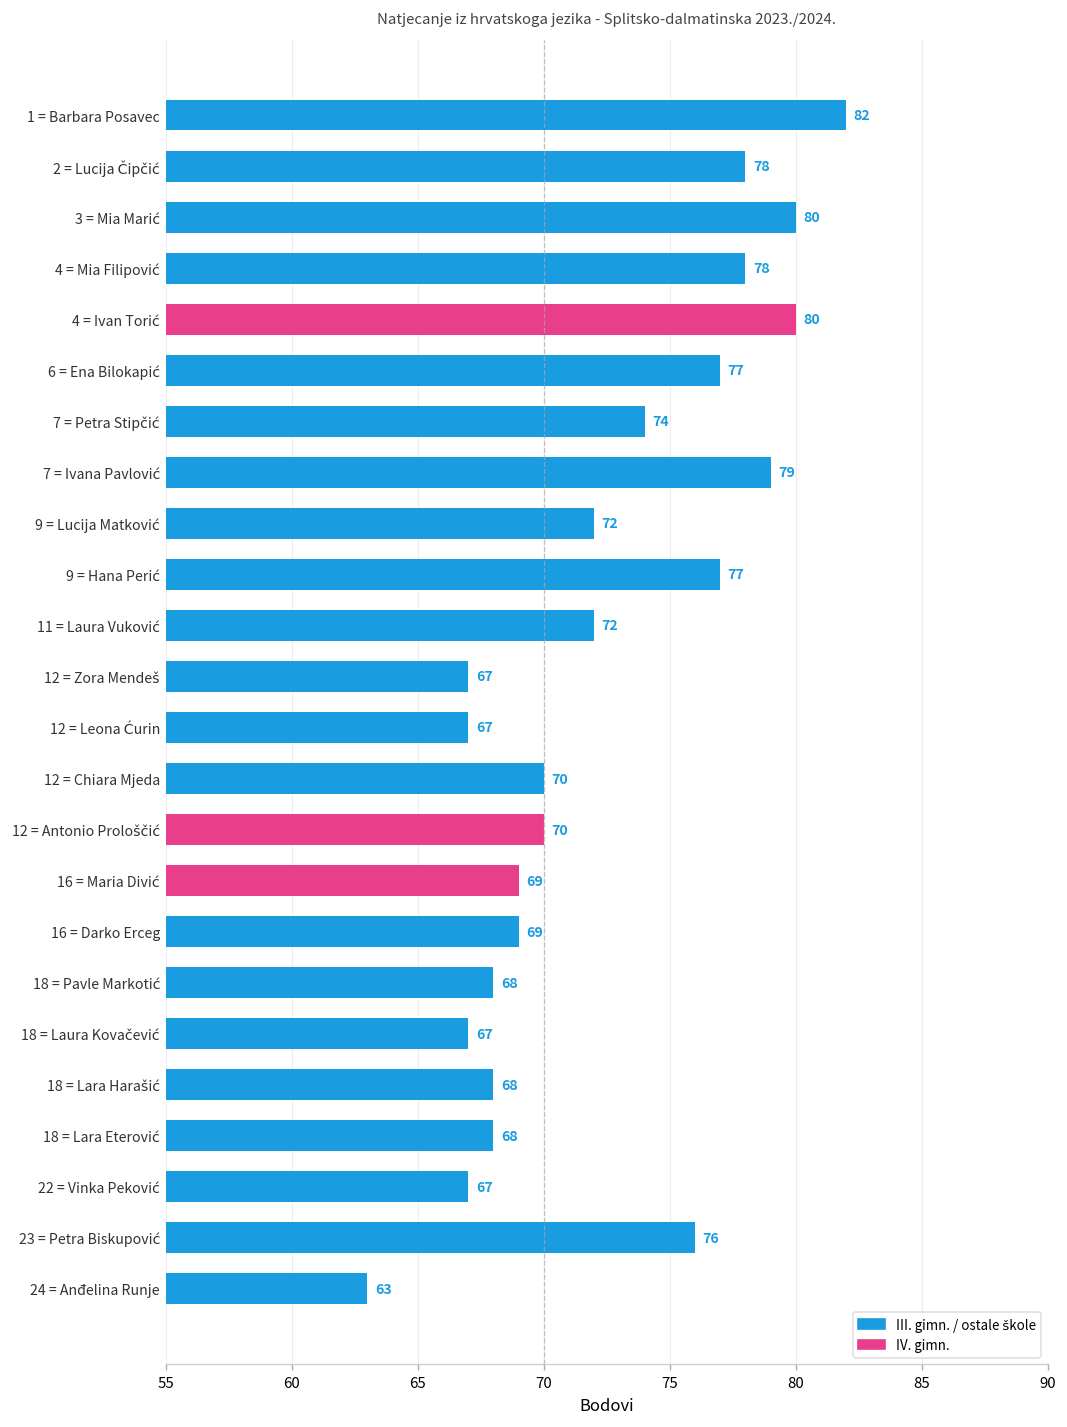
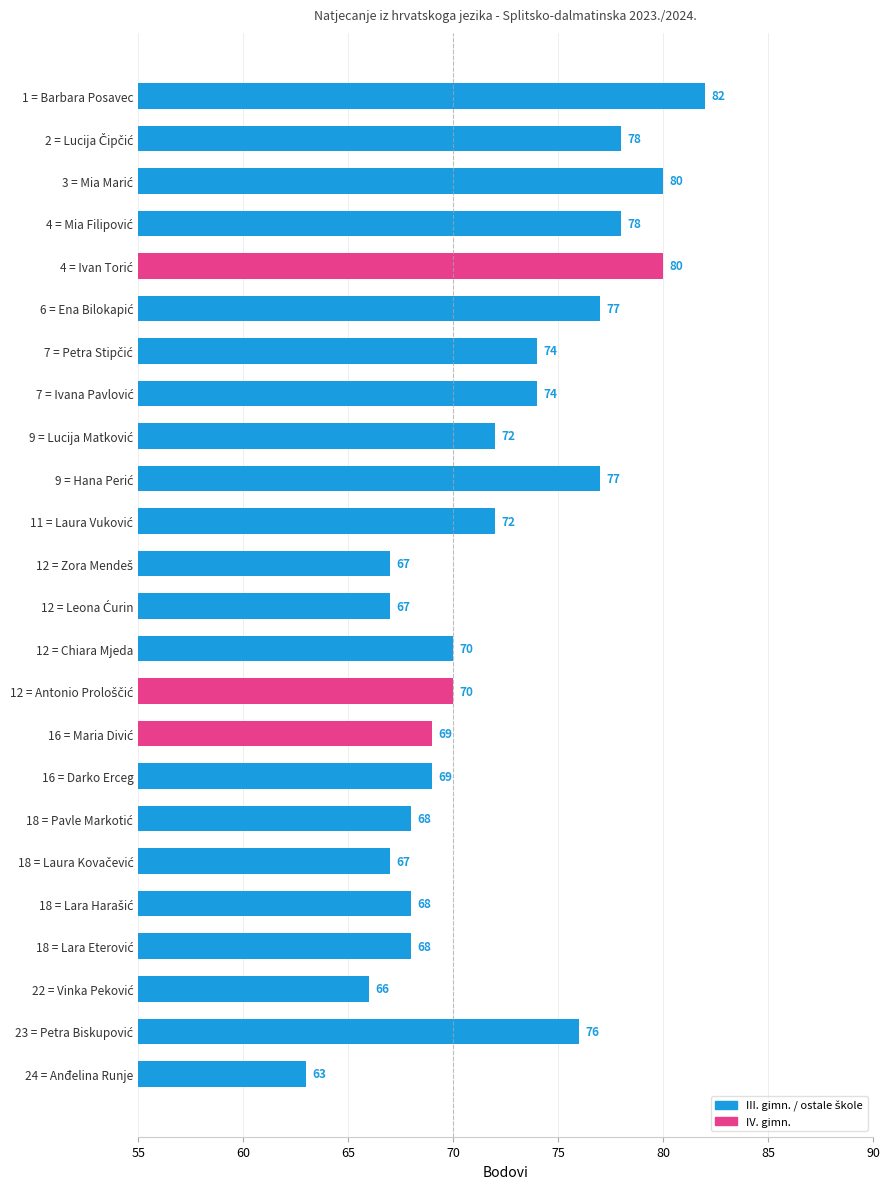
  {
    "1 = Barbara Posavec": 82,
    "2 = Lucija Čipčić": 78,
    "3 = Mia Marić": 80,
    "4 = Mia Filipović": 78,
    "4 = Ivan Torić": 80,
    "6 = Ena Bilokapić": 77,
    "7 = Petra Stipčić": 74,
-   "7 = Ivana Pavlović": 79,
+   "7 = Ivana Pavlović": 74,
    "9 = Lucija Matković": 72,
    "9 = Hana Perić": 77,
    "11 = Laura Vuković": 72,
    "12 = Zora Mendeš": 67,
    "12 = Leona Ćurin": 67,
    "12 = Chiara Mjeda": 70,
    "12 = Antonio Prološčić": 70,
    "16 = Maria Divić": 69,
    "16 = Darko Erceg": 69,
    "18 = Pavle Markotić": 68,
    "18 = Laura Kovačević": 67,
    "18 = Lara Harašić": 68,
    "18 = Lara Eterović": 68,
-   "22 = Vinka Peković": 67,
+   "22 = Vinka Peković": 66,
    "23 = Petra Biskupović": 76,
    "24 = Anđelina Runje": 63
  }
